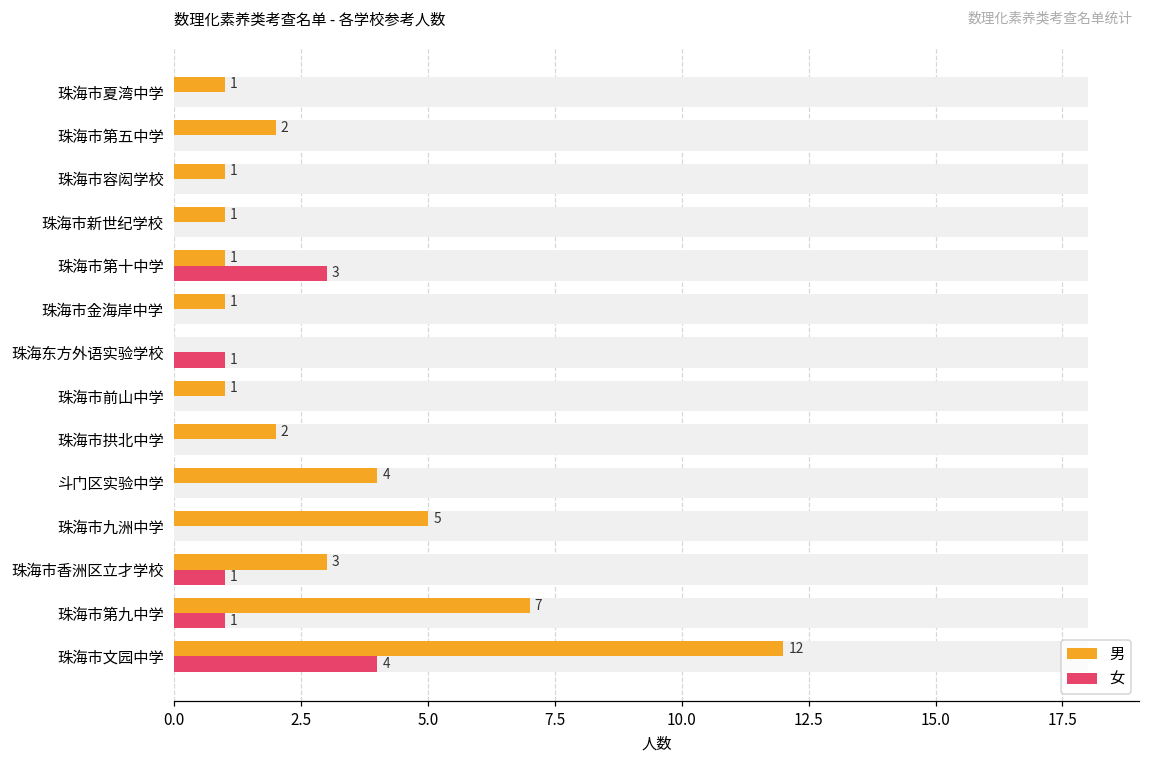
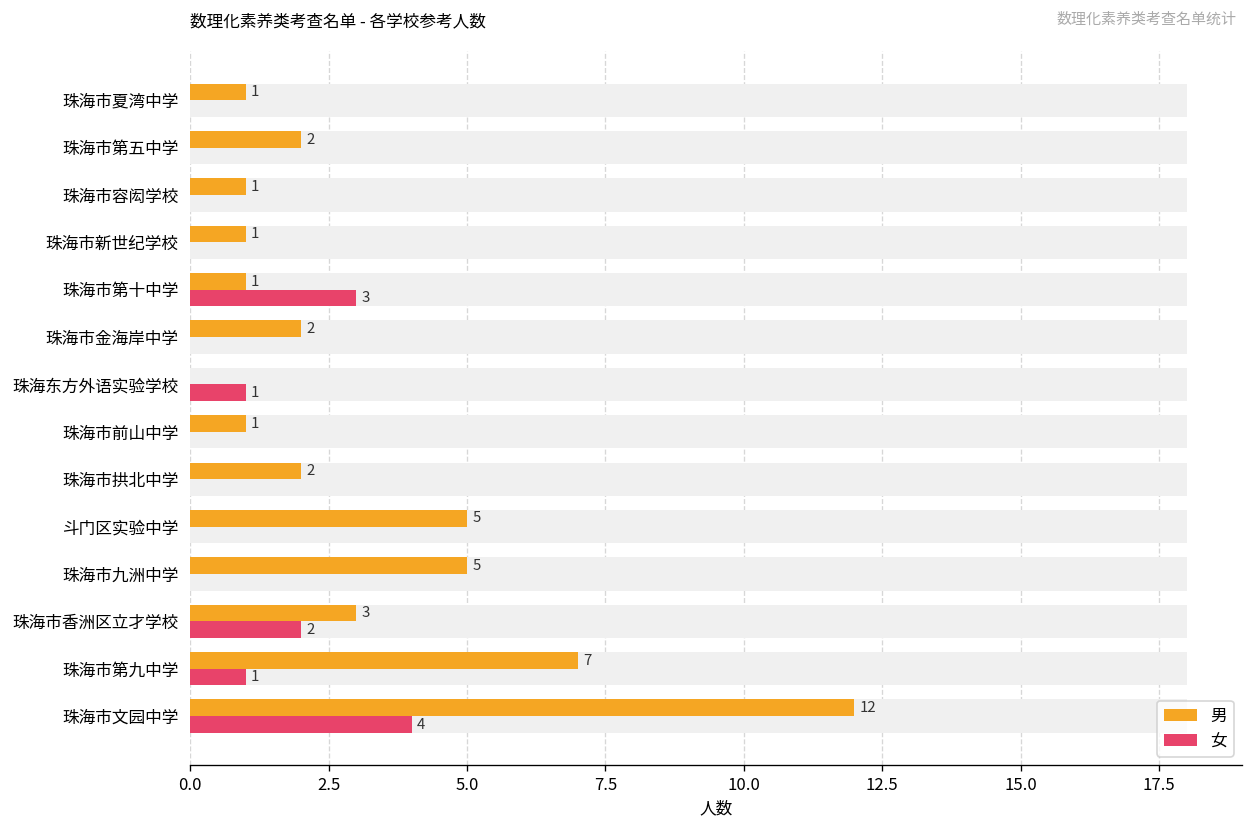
  {
    "男": {
-     "珠海市金海岸中学": 1,
-     "斗门区实验中学": 4
+     "珠海市金海岸中学": 2,
+     "斗门区实验中学": 5
    },
    "女": {
-     "珠海市香洲区立才学校": 1
+     "珠海市香洲区立才学校": 2
    }
  }
